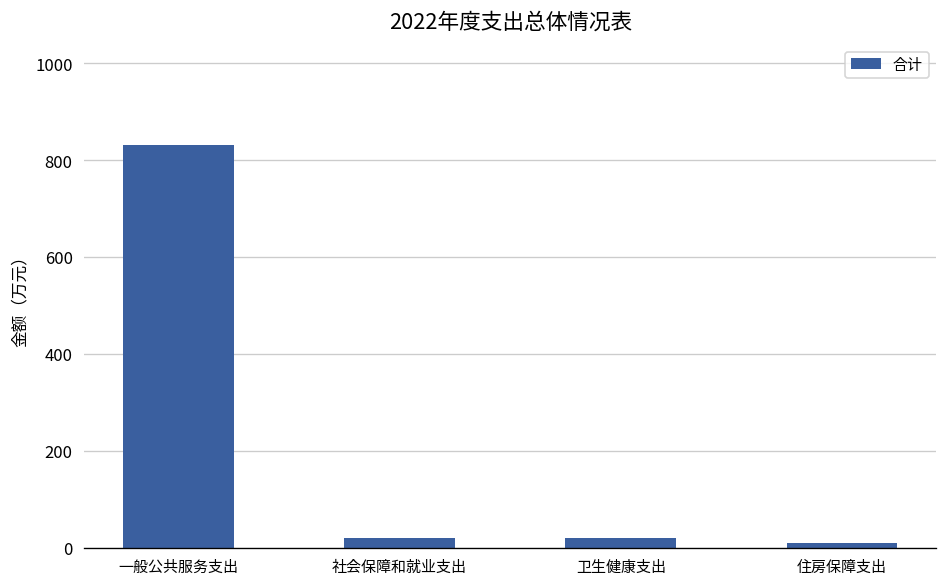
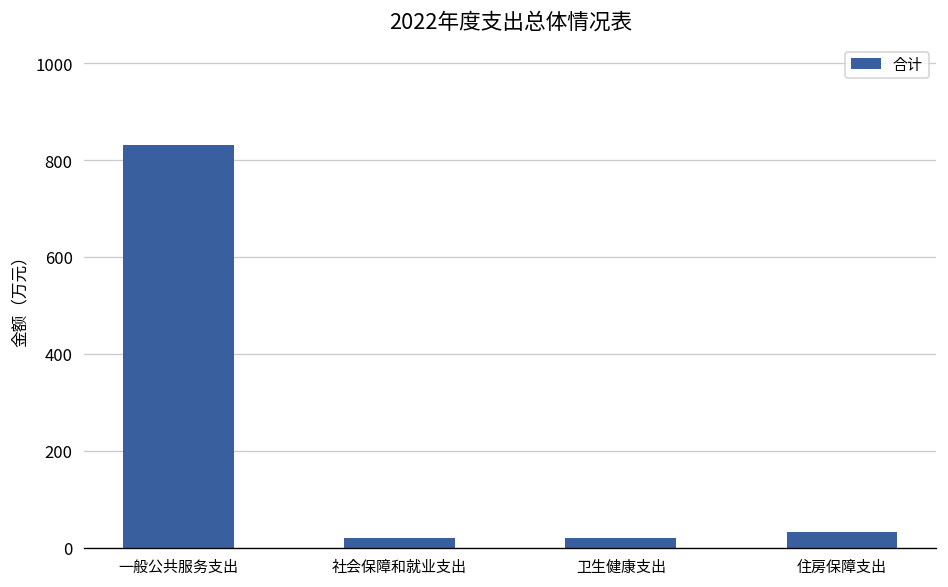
  {
    "一般公共服务支出": 830,
    "社会保障和就业支出": 20,
    "卫生健康支出": 20,
-   "住房保障支出": 10
+   "住房保障支出": 30
  }
